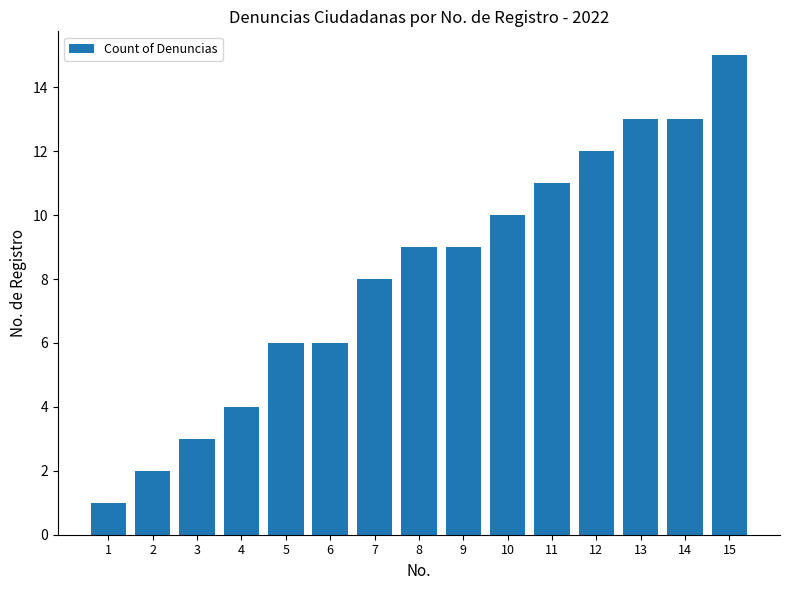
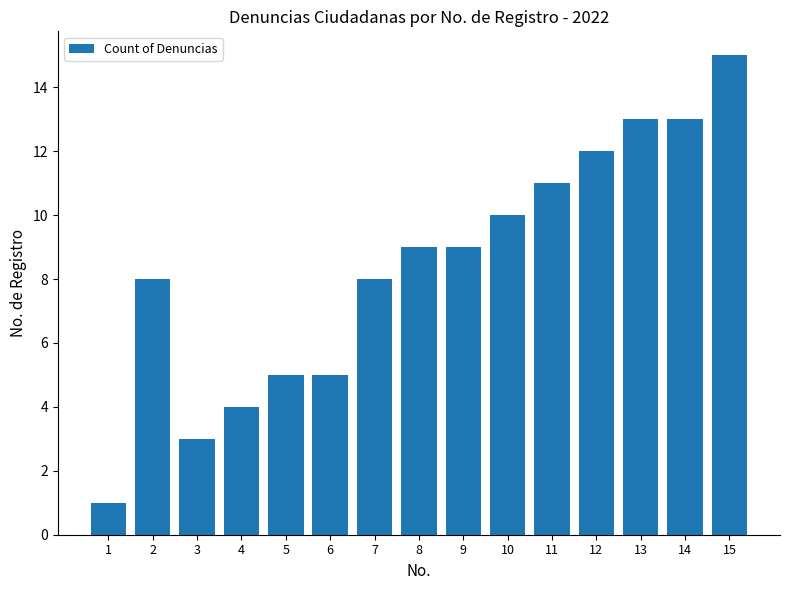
  {
    "1": 1,
-   "2": 2,
+   "2": 8,
    "3": 3,
    "4": 4,
-   "5": 6,
-   "6": 6,
+   "5": 5,
+   "6": 5,
    "7": 8,
    "8": 9,
    "9": 9,
    "10": 10,
    "11": 11,
    "12": 12,
    "13": 13,
    "14": 13,
    "15": 15
  }
